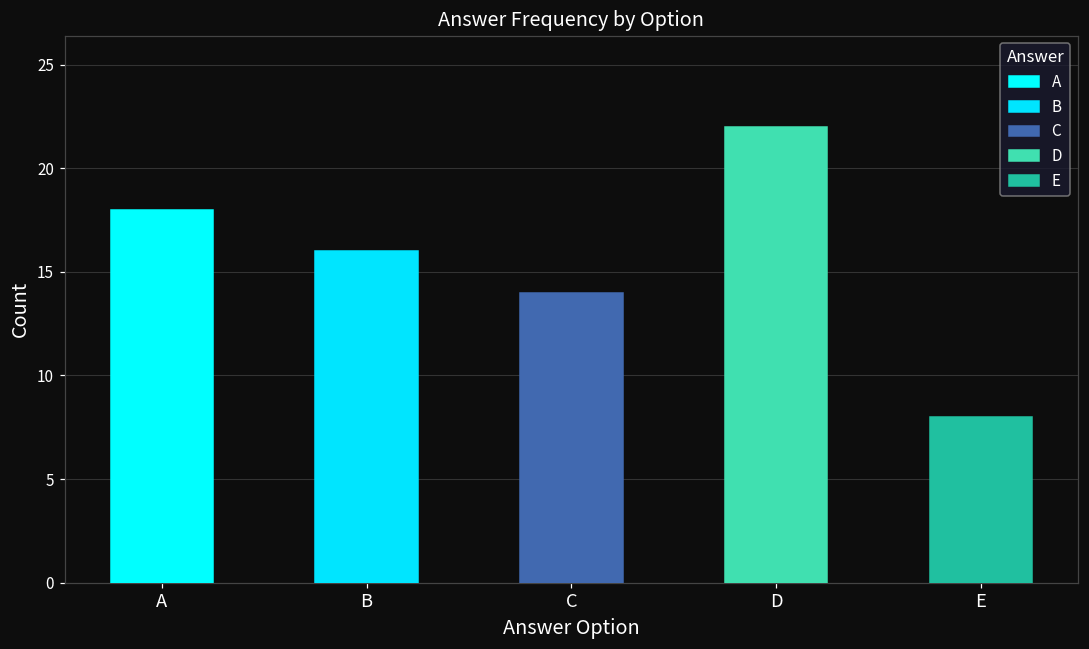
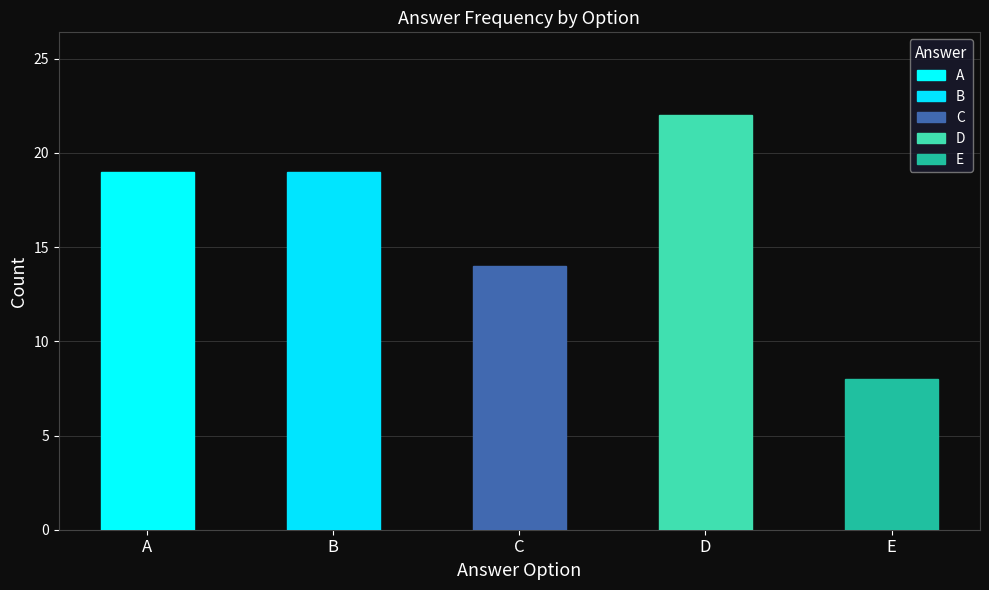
  {
-   "A": 18,
-   "B": 16,
+   "A": 19,
+   "B": 19,
    "C": 14,
    "D": 22,
    "E": 8
  }
